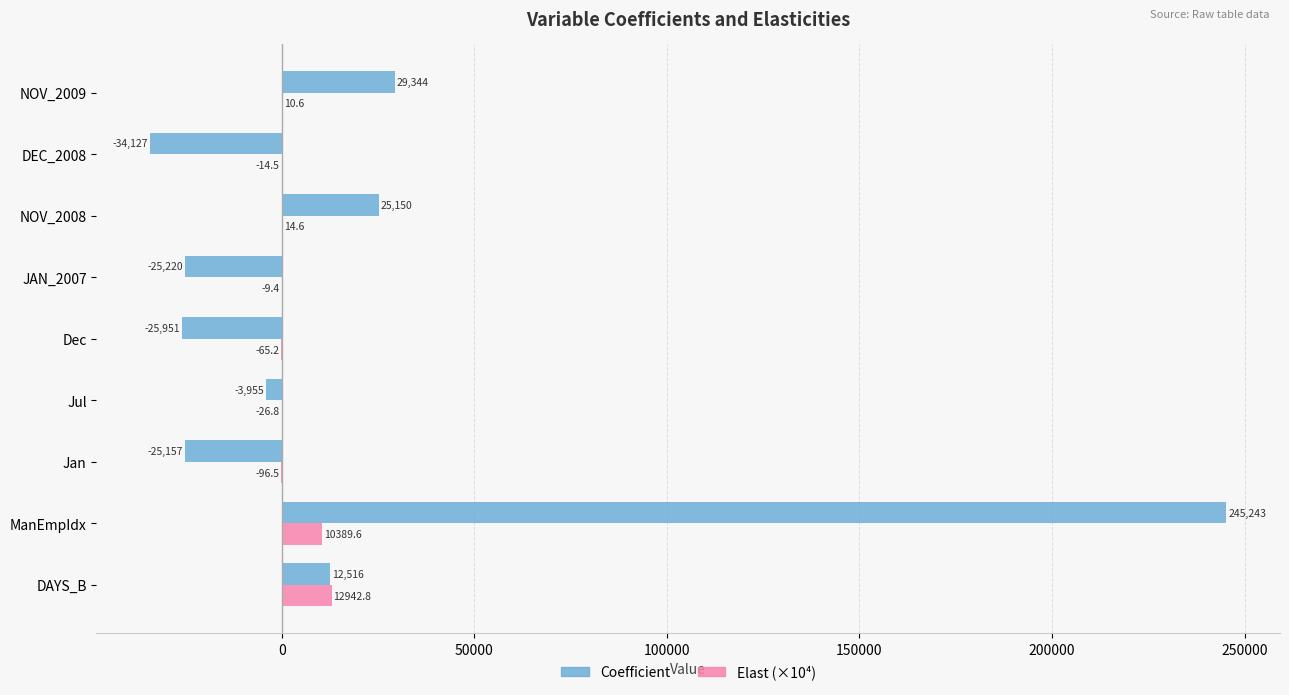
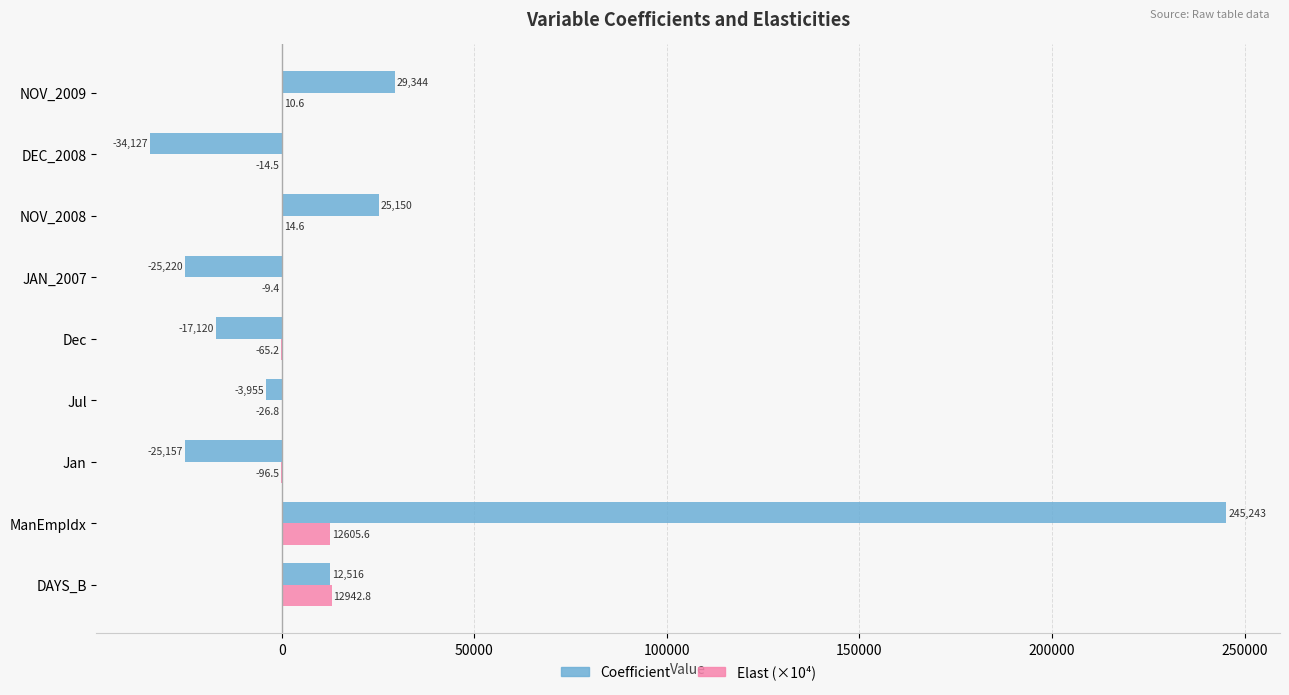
  {
    "Coefficient": {
      "NOV_2009": "29,344",
      "DEC_2008": "-34,127",
      "NOV_2008": "25,150",
      "JAN_2007": "-25,220",
-     "Dec": "-25,951",
+     "Dec": "-17,120",
      "Jul": "-3,955",
      "Jan": "-25,157",
      "ManEmpIdx": "245,243",
      "DAYS_B": "12,516"
    },
    "Elast (×10⁴)": {
      "NOV_2009": "10.6",
      "DEC_2008": "-14.5",
      "NOV_2008": "14.6",
      "JAN_2007": "-9.4",
      "Dec": "-65.2",
      "Jul": "-26.8",
      "Jan": "-96.5",
-     "ManEmpIdx": "10389.6",
+     "ManEmpIdx": "12605.6",
      "DAYS_B": "12942.8"
    }
  }
